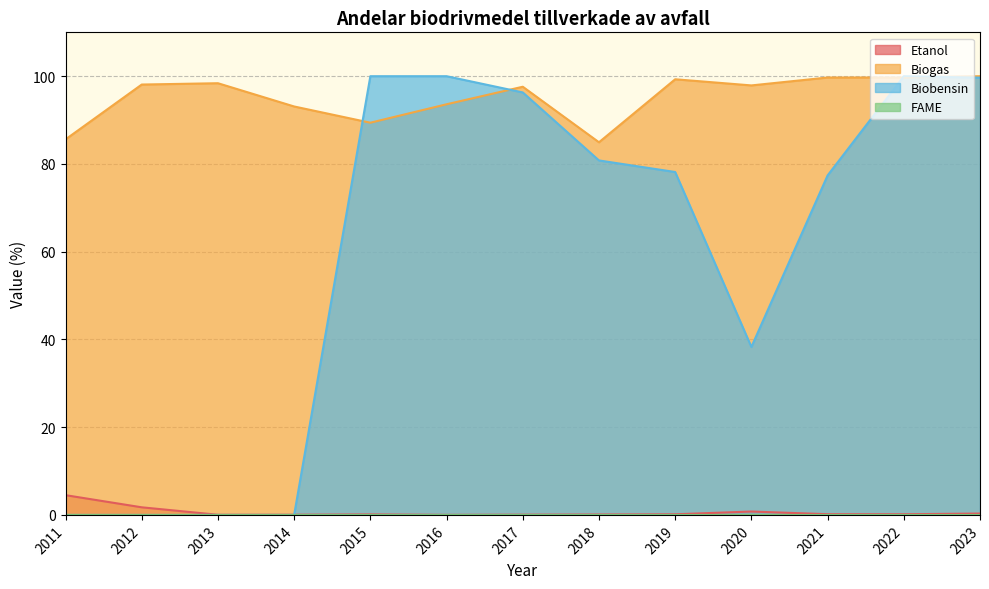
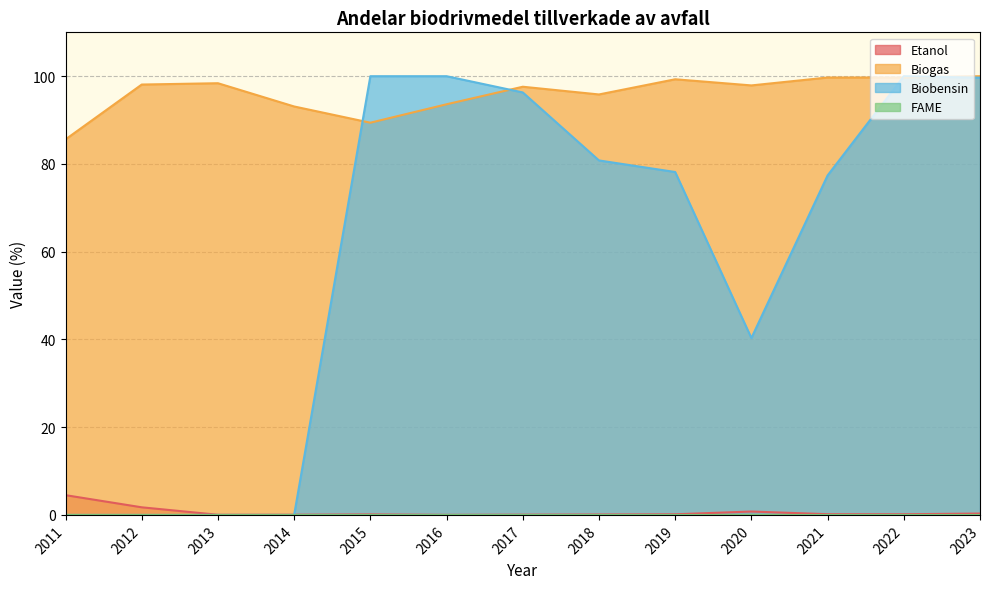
  {
    "Etanol": {
      "2011": 5,
      "2012": 2,
      "2020": 1
    },
    "Biogas": {
      "2011": 86,
      "2012": 98,
      "2013": 98,
      "2014": 93,
      "2015": 89,
      "2016": 94,
      "2017": 98,
-     "2018": 85,
+     "2018": 96,
      "2019": 99,
      "2020": 98,
      "2021": 100
    },
    "Biobensin": {
      "2015": 100,
      "2016": 100,
      "2017": 96,
      "2018": 81,
      "2019": 78,
-     "2020": 38,
+     "2020": 40,
      "2021": 77
    },
    "FAME": {
      "2020": 0
    }
  }
